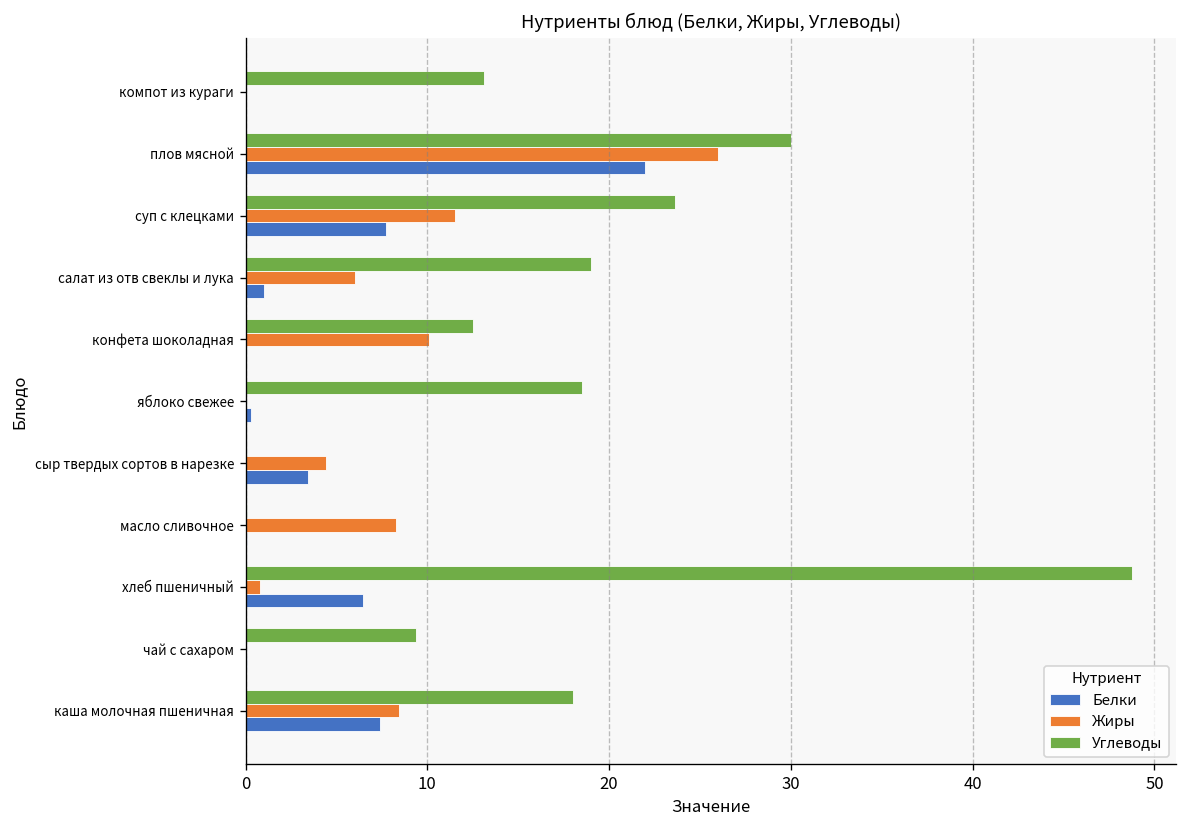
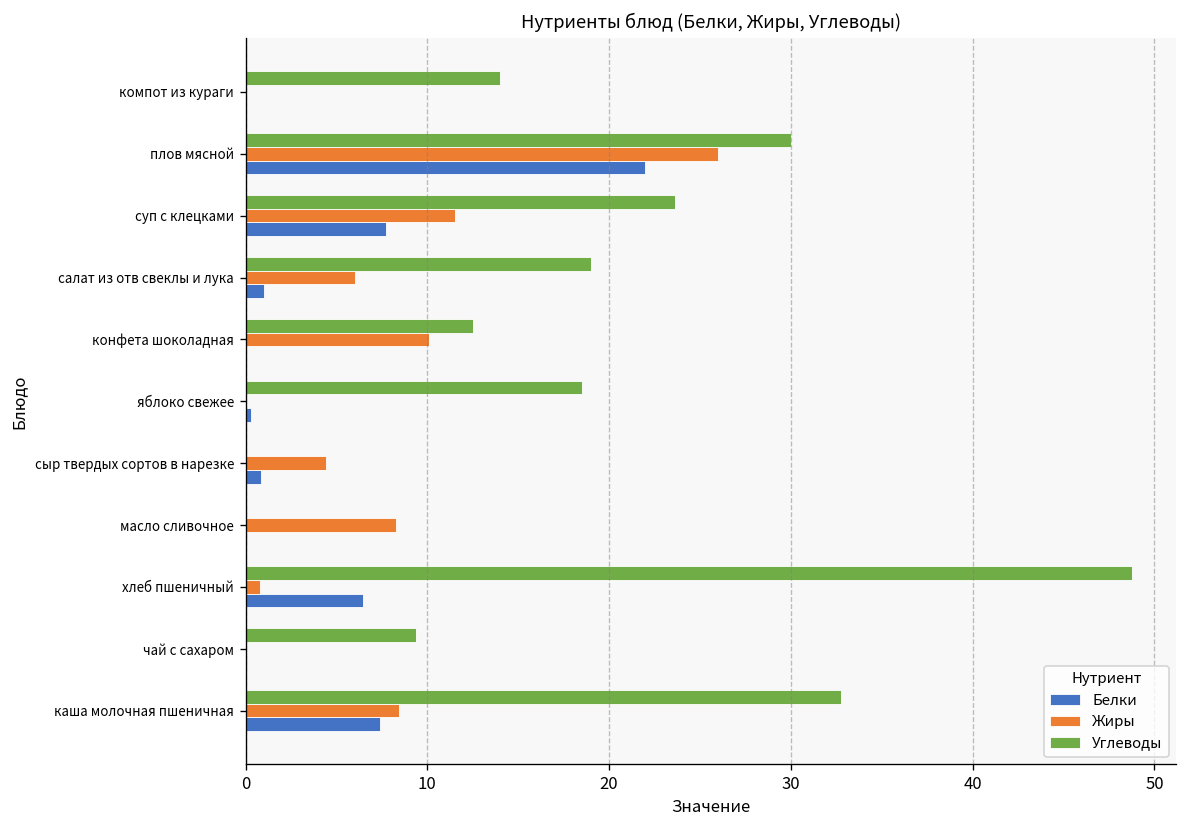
  {
    "Белки": {
      "компот из кураги": 0.0,
      "плов мясной": 22.0,
      "суп с клецками": 7.7,
      "салат из отв свеклы и лука": 1.0,
      "конфета шоколадная": 0.0,
      "яблоко свежее": 0.3,
-     "сыр твердых сортов в нарезке": 3.5,
+     "сыр твердых сортов в нарезке": 0.9,
      "хлеб пшеничный": 6.5,
      "каша молочная пшеничная": 7.4
    },
    "Жиры": {
      "компот из кураги": 0.0,
      "плов мясной": 26.0,
      "суп с клецками": 11.5,
      "салат из отв свеклы и лука": 6.0,
      "конфета шоколадная": 10.1,
      "яблоко свежее": 0.0,
      "сыр твердых сортов в нарезке": 4.4,
      "масло сливочное": 8.3,
      "хлеб пшеничный": 0.8,
      "чай с сахаром": 0.0,
      "каша молочная пшеничная": 8.5
    },
    "Углеводы": {
-     "компот из кураги": 13.1,
+     "компот из кураги": 14.0,
      "плов мясной": 30.0,
      "суп с клецками": 23.6,
      "салат из отв свеклы и лука": 19.0,
      "конфета шоколадная": 12.5,
      "яблоко свежее": 18.5,
      "сыр твердых сортов в нарезке": 0.0,
      "хлеб пшеничный": 48.8,
      "чай с сахаром": 9.4,
-     "каша молочная пшеничная": 18.0
+     "каша молочная пшеничная": 32.7
    }
  }
